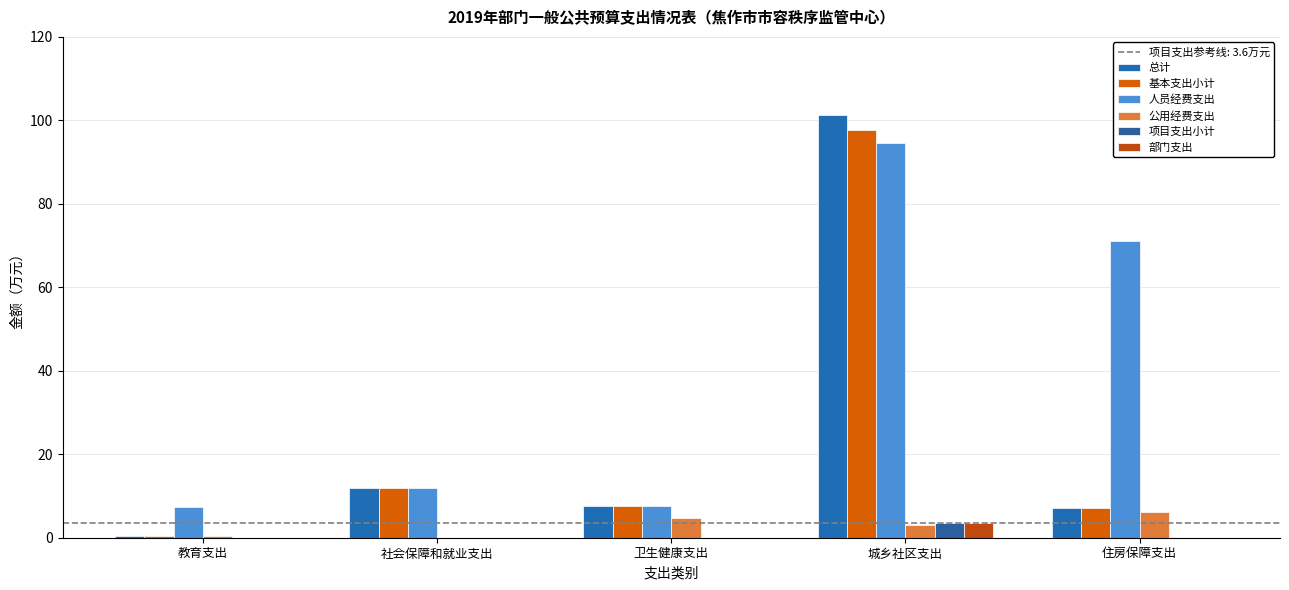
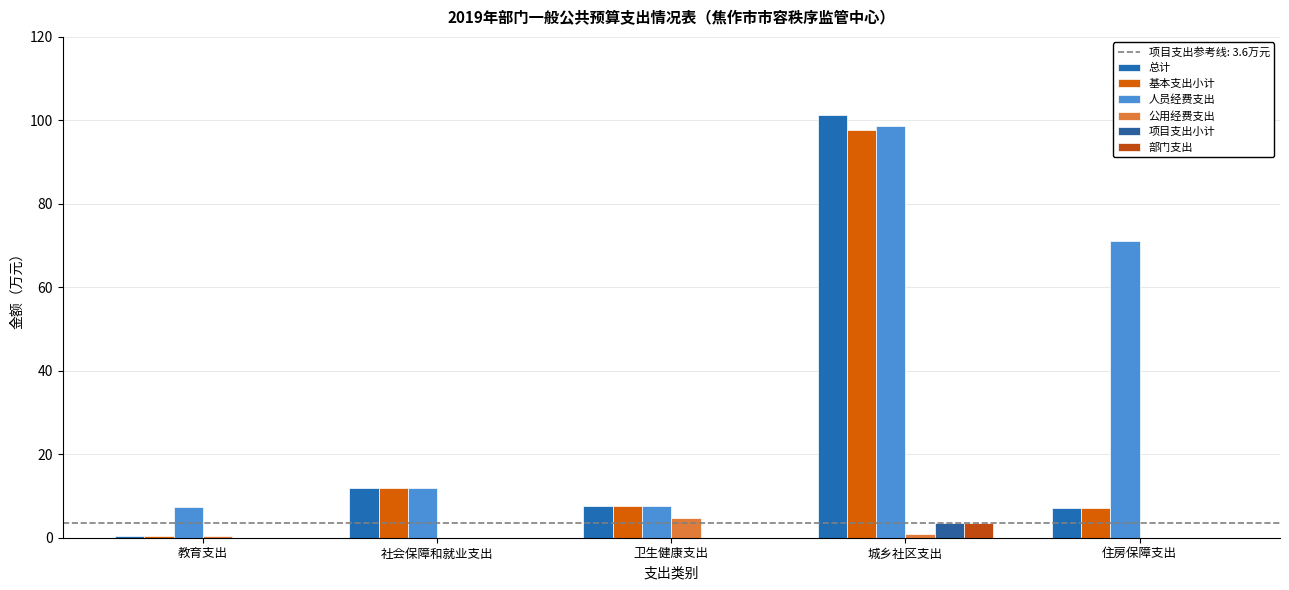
  {
    "人员经费支出": {
      "教育支出": 7,
      "社会保障和就业支出": 12,
      "卫生健康支出": 8,
-     "城乡社区支出": 95,
+     "城乡社区支出": 99,
      "住房保障支出": 71
    },
    "公用经费支出": {
      "社会保障和就业支出": 0,
      "卫生健康支出": 5,
-     "城乡社区支出": 3,
-     "住房保障支出": 6
+     "城乡社区支出": 1,
+     "住房保障支出": 0
    }
  }
